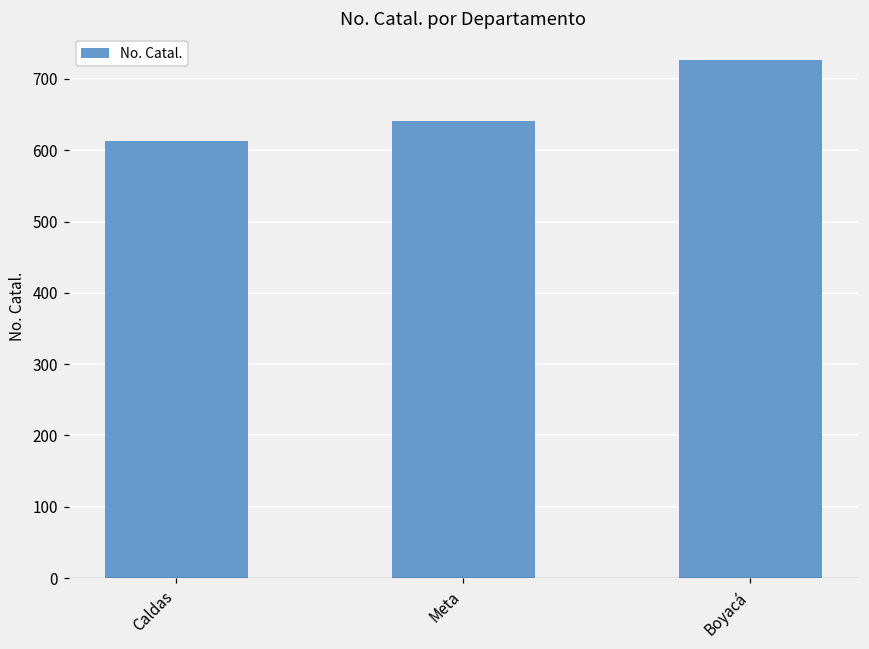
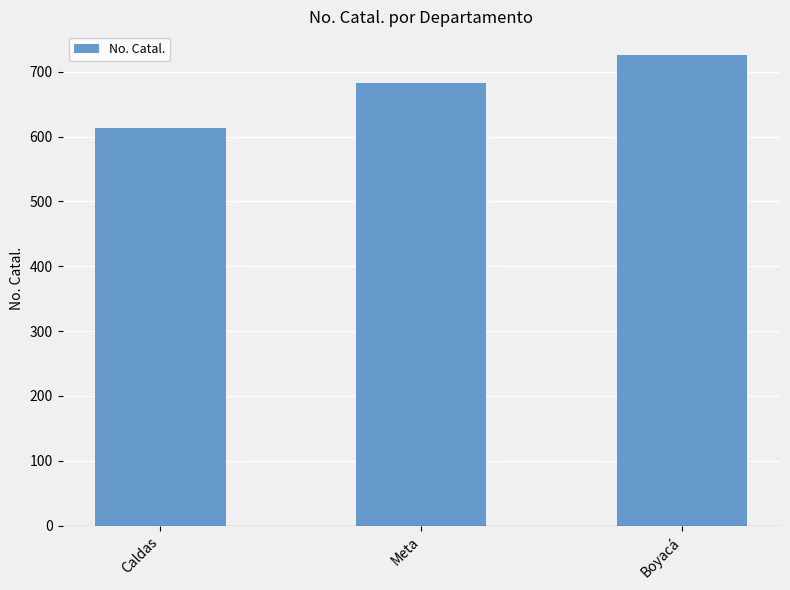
  {
    "Caldas": 610,
-   "Meta": 640,
+   "Meta": 680,
    "Boyacá": 730
  }
